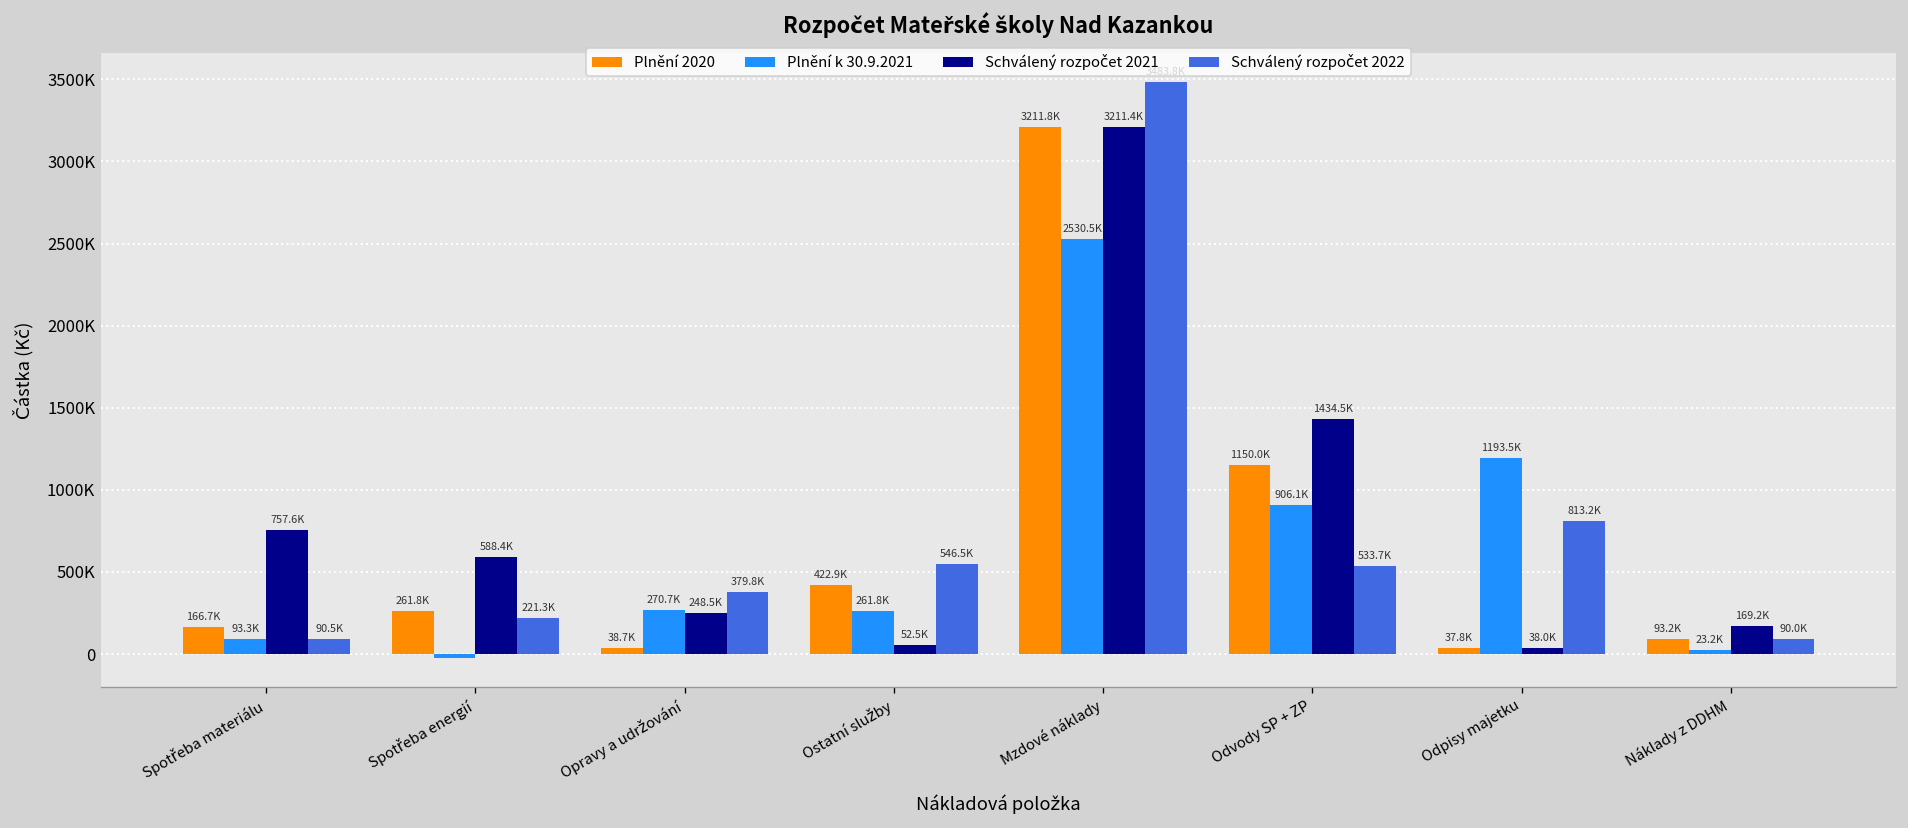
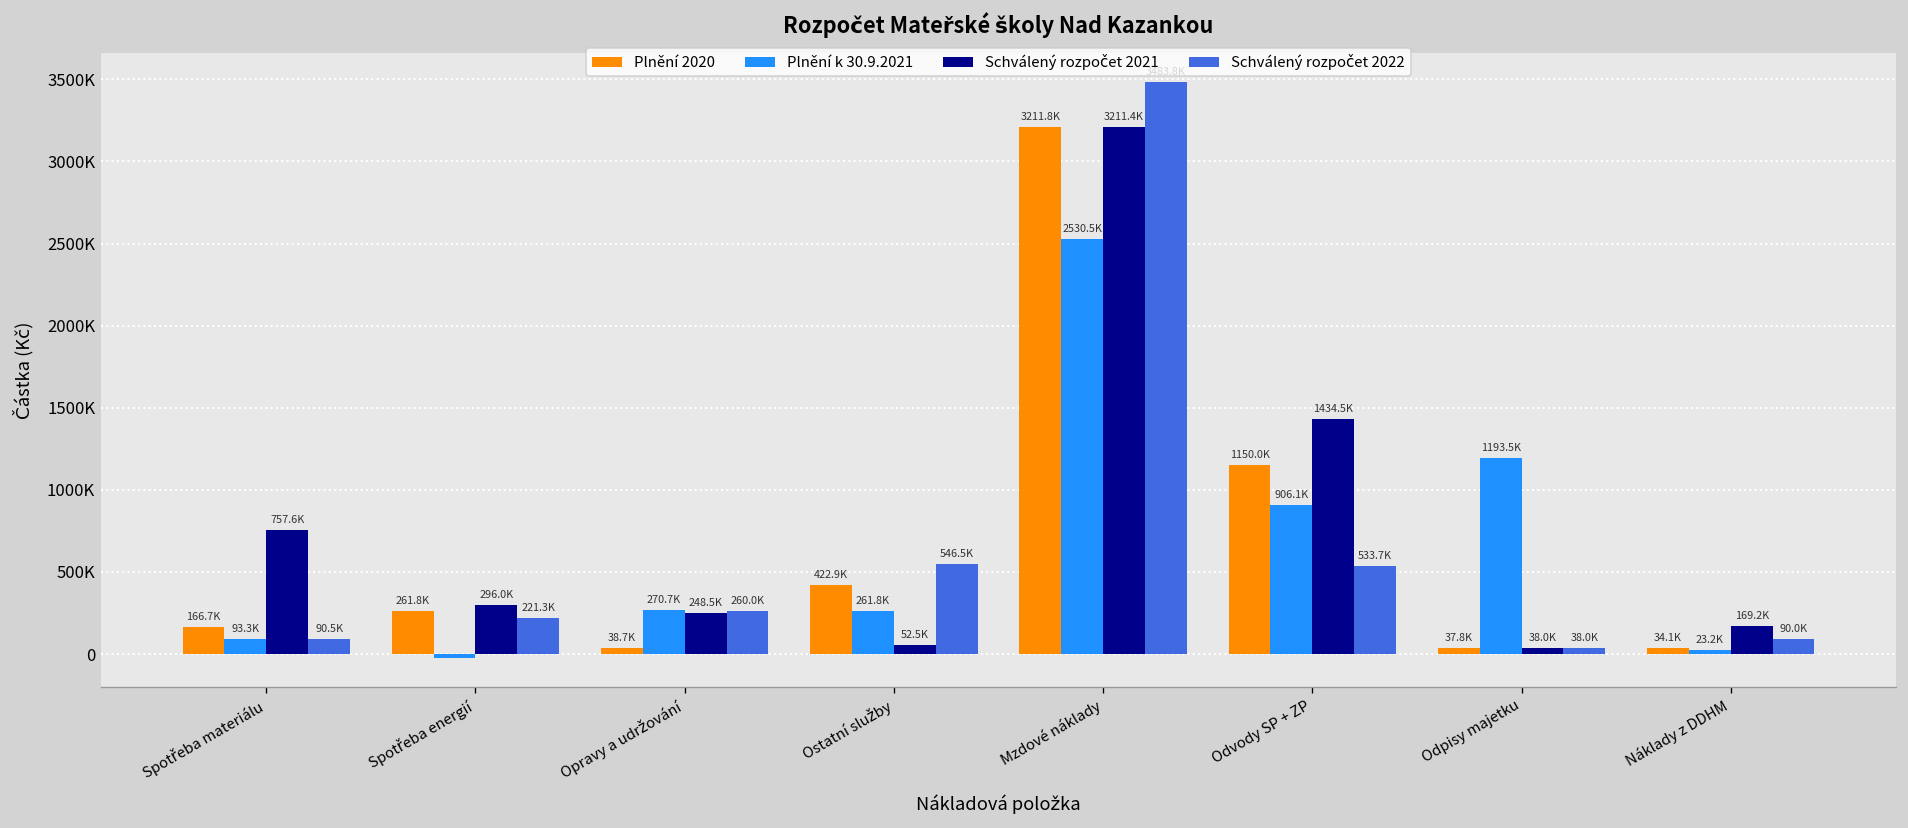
  {
    "Plnění 2020": {
      "Spotřeba materiálu": "166.7K",
      "Spotřeba energií": "261.8K",
      "Opravy a udržování": "38.7K",
      "Ostatní služby": "422.9K",
      "Mzdové náklady": "3211.8K",
      "Odvody SP + ZP": "1150.0K",
      "Odpisy majetku": "37.8K",
-     "Náklady z DDHM": "93.2K"
+     "Náklady z DDHM": "34.1K"
    },
    "Plnění k 30.9.2021": {
      "Spotřeba materiálu": "93.3K",
      "Opravy a udržování": "270.7K",
      "Ostatní služby": "261.8K",
      "Mzdové náklady": "2530.5K",
      "Odvody SP + ZP": "906.1K",
      "Odpisy majetku": "1193.5K",
      "Náklady z DDHM": "23.2K"
    },
    "Schválený rozpočet 2021": {
      "Spotřeba materiálu": "757.6K",
-     "Spotřeba energií": "588.4K",
+     "Spotřeba energií": "296.0K",
      "Opravy a udržování": "248.5K",
      "Ostatní služby": "52.5K",
      "Mzdové náklady": "3211.4K",
      "Odvody SP + ZP": "1434.5K",
      "Odpisy majetku": "38.0K",
      "Náklady z DDHM": "169.2K"
    },
    "Schválený rozpočet 2022": {
      "Spotřeba materiálu": "90.5K",
      "Spotřeba energií": "221.3K",
-     "Opravy a udržování": "379.8K",
+     "Opravy a udržování": "260.0K",
      "Ostatní služby": "546.5K",
      "Odvody SP + ZP": "533.7K",
-     "Odpisy majetku": "813.2K",
+     "Odpisy majetku": "38.0K",
      "Náklady z DDHM": "90.0K"
    }
  }
